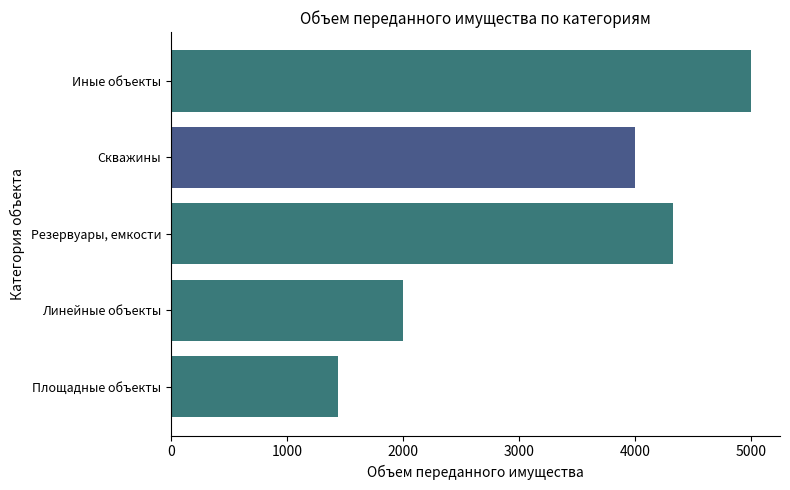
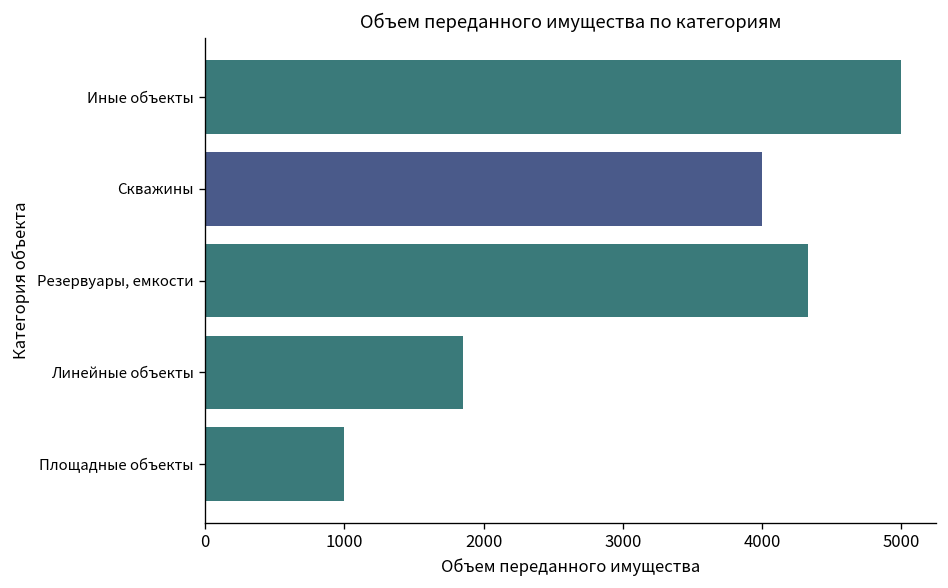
  {
    "Иные объекты": 5000,
    "Скважины": 4000,
    "Резервуары, емкости": 4330,
-   "Линейные объекты": 2000,
-   "Площадные объекты": 1440
+   "Линейные объекты": 1850,
+   "Площадные объекты": 1000
  }
